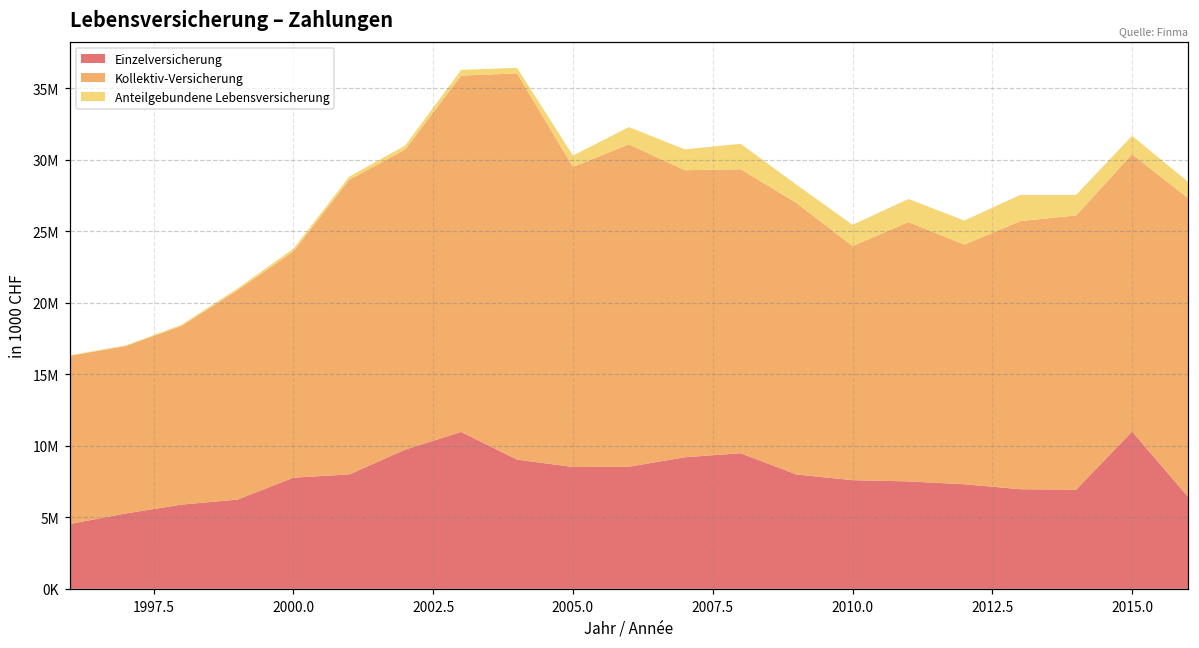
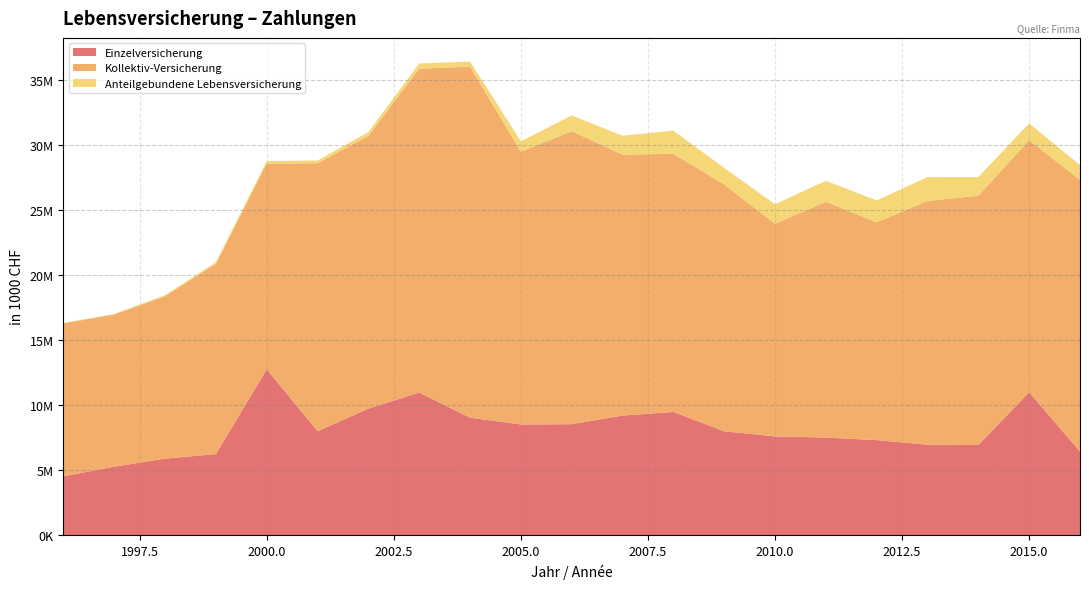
  {
    "Einzelversicherung": {
-     "2000.0": 7800000,
+     "2000.0": 12800000,
      "2005.0": 8500000,
      "2010.0": 7600000,
      "2015.0": 11000000
    }
  }
